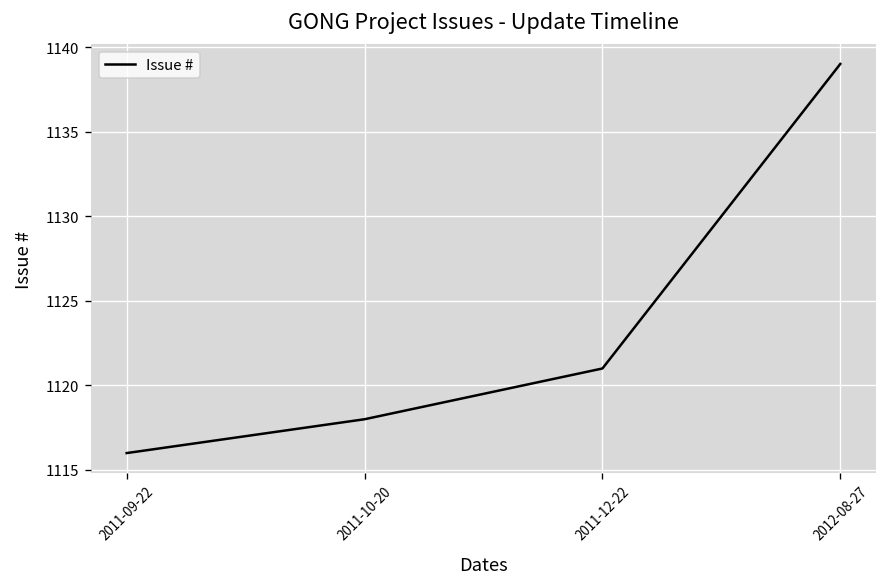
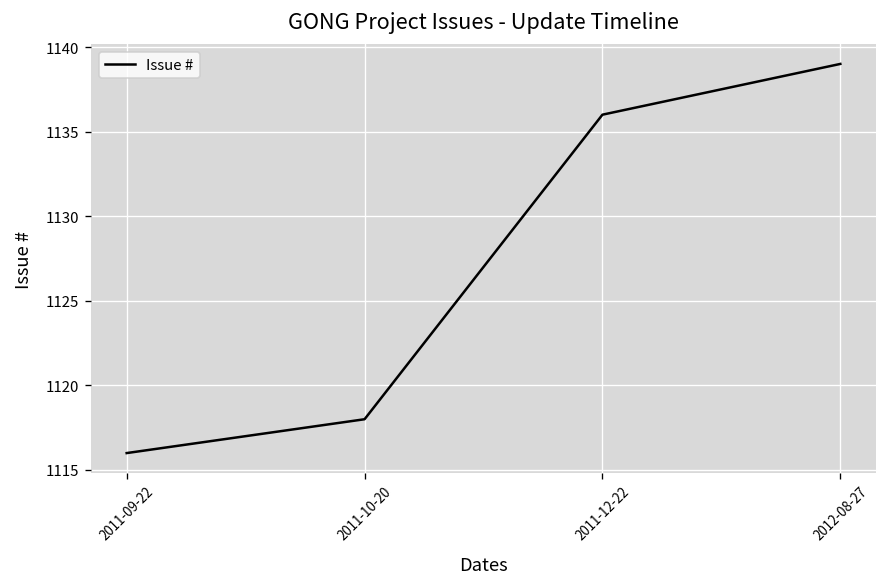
  {
    "2011-09-22": 1116,
    "2011-10-20": 1118,
-   "2011-12-22": 1121,
+   "2011-12-22": 1136,
    "2012-08-27": 1139
  }
